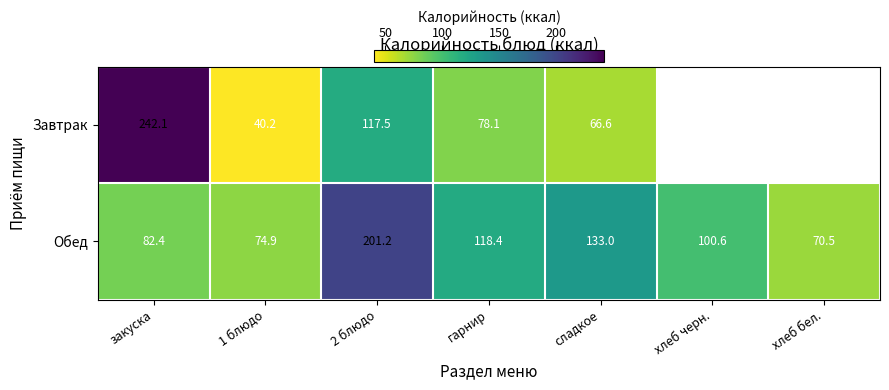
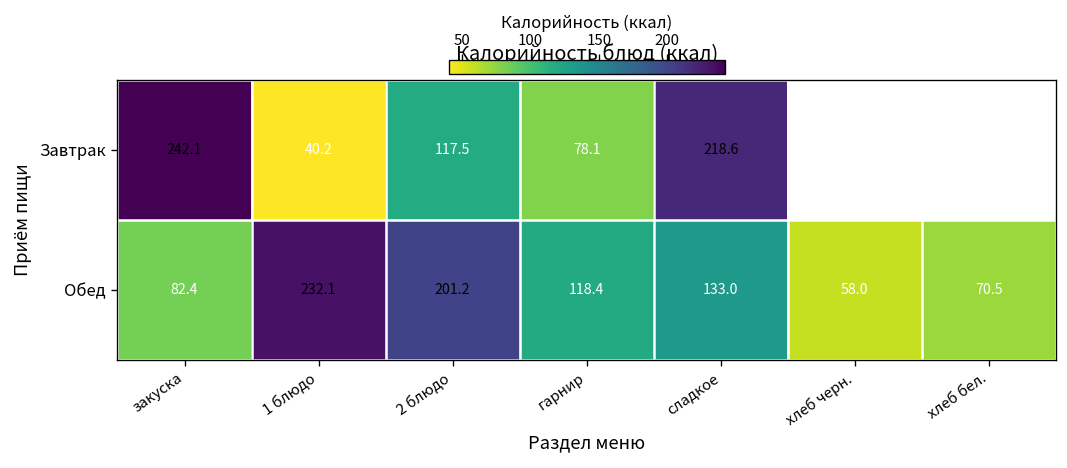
  {
    "Завтрак": {
      "закуска": 242.1,
      "1 блюдо": 40.2,
      "2 блюдо": 117.5,
      "гарнир": 78.1,
-     "сладкое": 66.6
+     "сладкое": 218.6
    },
    "Обед": {
      "закуска": 82.4,
-     "1 блюдо": 74.9,
+     "1 блюдо": 232.1,
      "2 блюдо": 201.2,
      "гарнир": 118.4,
      "сладкое": 133.0,
-     "хлеб черн.": 100.6,
+     "хлеб черн.": 58.0,
      "хлеб бел.": 70.5
    }
  }
